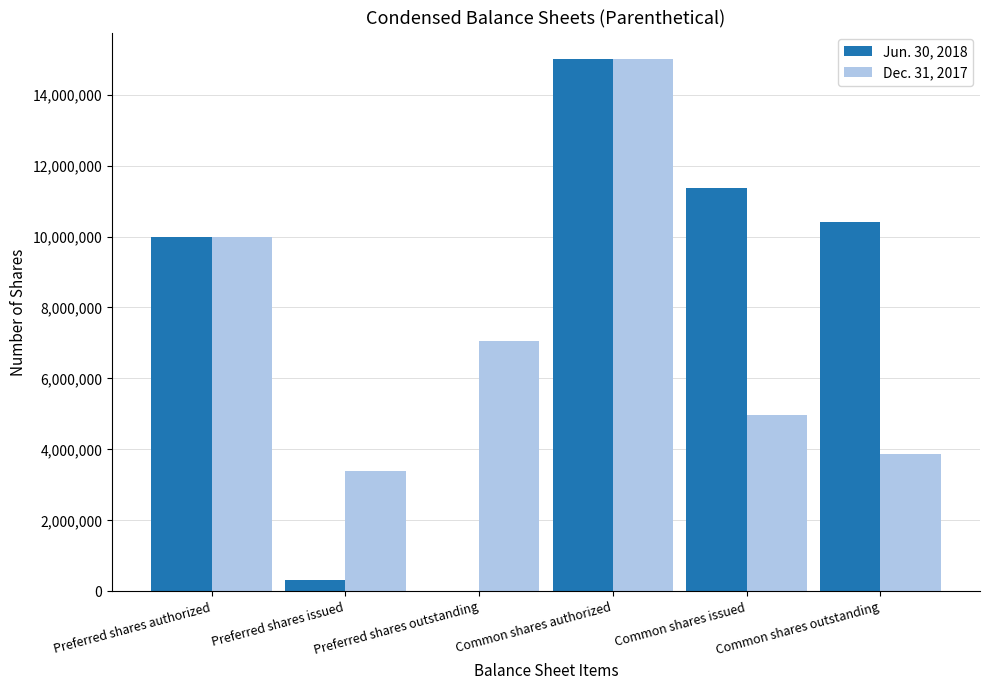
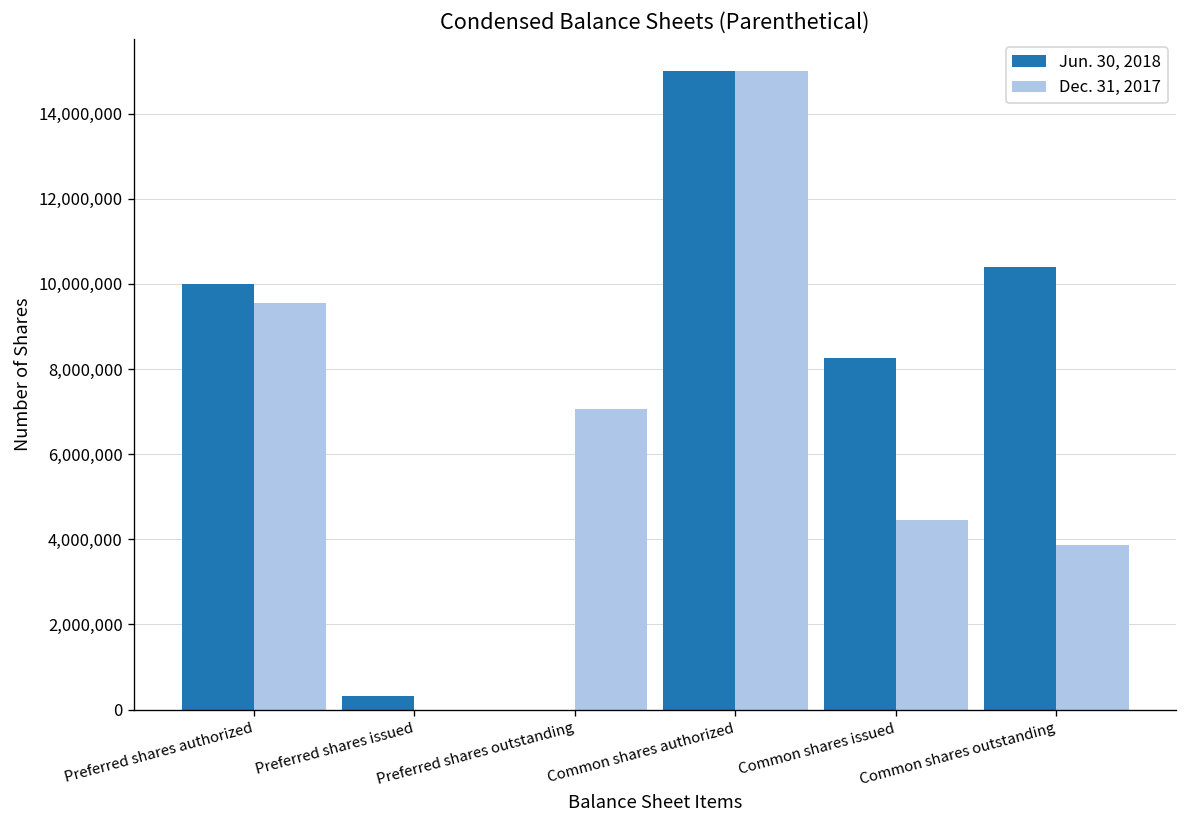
  {
    "Jun. 30, 2018": {
      "Preferred shares authorized": "10,000,000",
      "Preferred shares issued": "300,000",
      "Common shares authorized": "15,000,000",
-     "Common shares issued": "11,400,000",
+     "Common shares issued": "8,200,000",
      "Common shares outstanding": "10,400,000"
    },
    "Dec. 31, 2017": {
-     "Preferred shares authorized": "10,000,000",
-     "Preferred shares issued": "3,400,000",
+     "Preferred shares authorized": "9,600,000",
+     "Preferred shares issued": "0",
      "Preferred shares outstanding": "7,100,000",
      "Common shares authorized": "15,000,000",
-     "Common shares issued": "5,000,000",
+     "Common shares issued": "4,400,000",
      "Common shares outstanding": "3,900,000"
    }
  }
